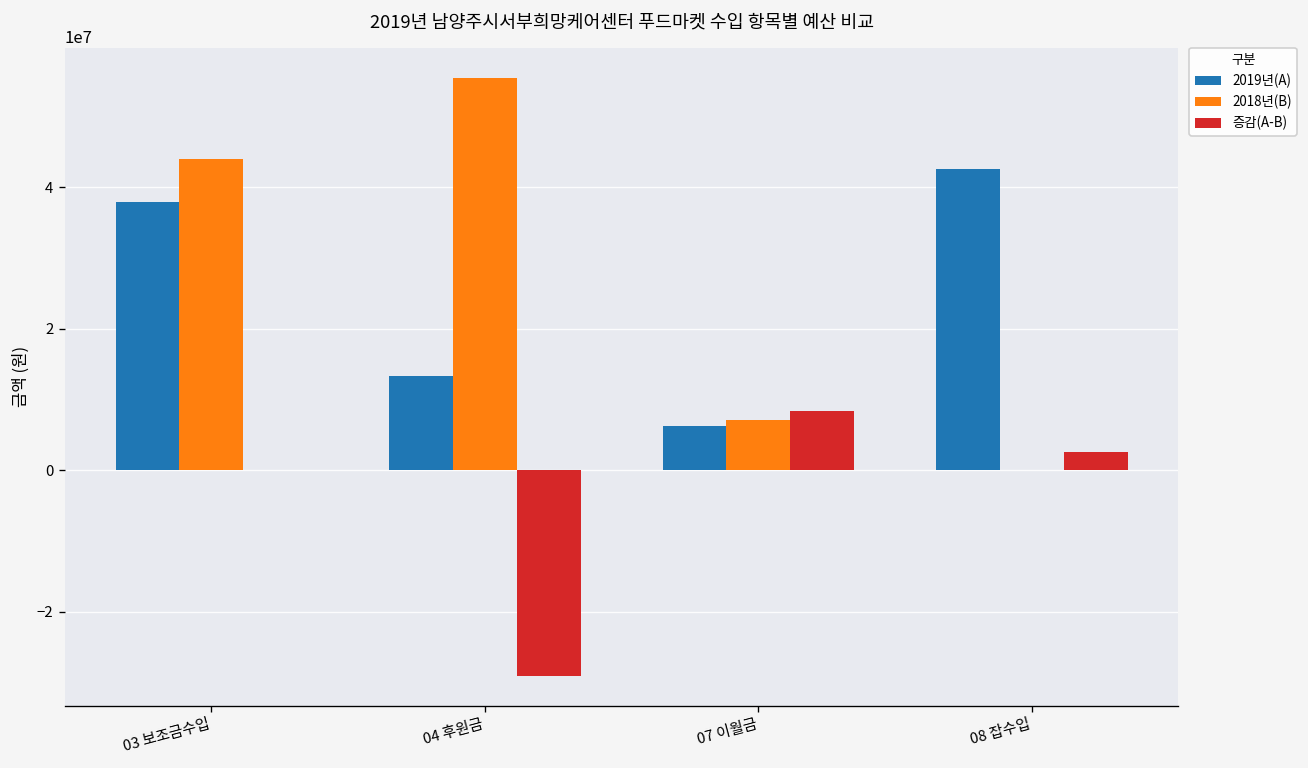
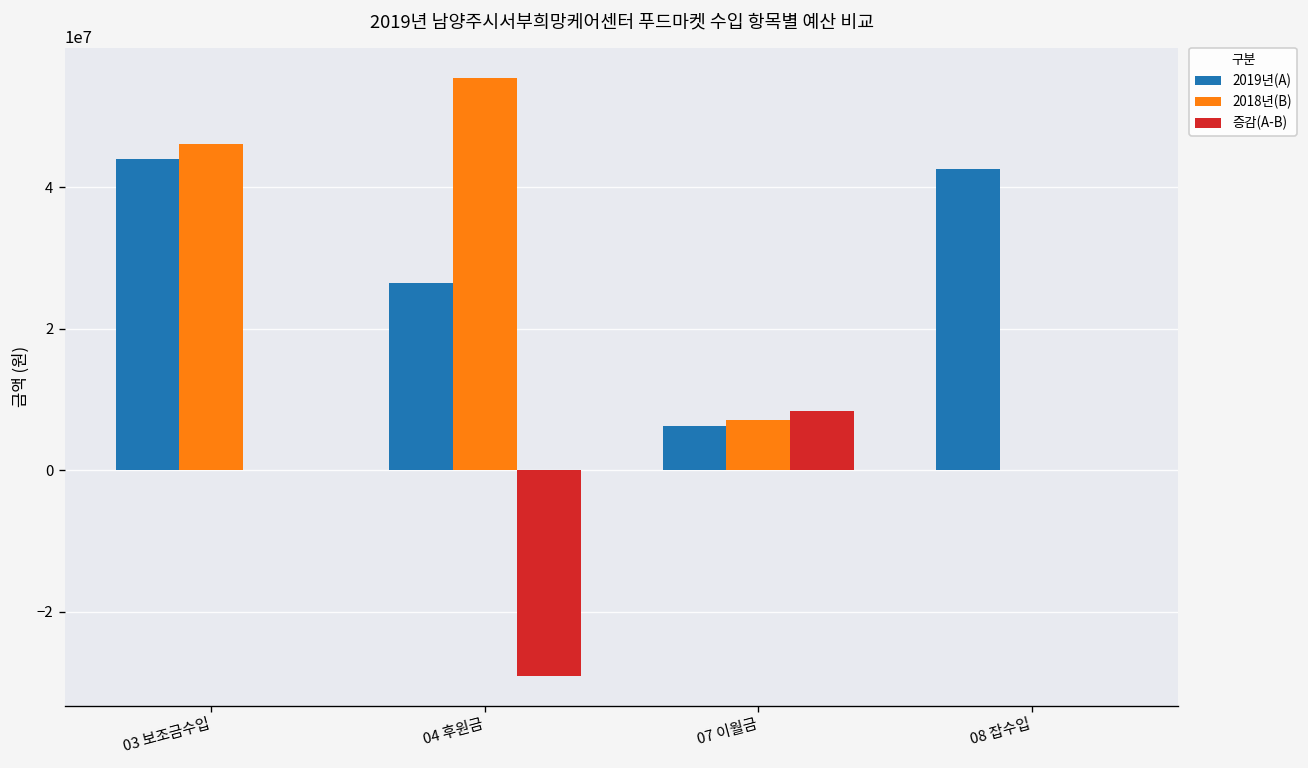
  {
    "2019년(A)": {
-     "03 보조금수입": 38000000,
-     "04 후원금": 13000000,
+     "03 보조금수입": 44000000,
+     "04 후원금": 26000000,
      "07 이월금": 6000000,
      "08 잡수입": 43000000
    },
    "2018년(B)": {
-     "03 보조금수입": 44000000,
+     "03 보조금수입": 46000000,
      "04 후원금": 56000000,
      "07 이월금": 7000000
    },
    "증감(A-B)": {
      "03 보조금수입": 0,
      "04 후원금": -29000000,
      "07 이월금": 8000000,
-     "08 잡수입": 3000000
+     "08 잡수입": 0
    }
  }
